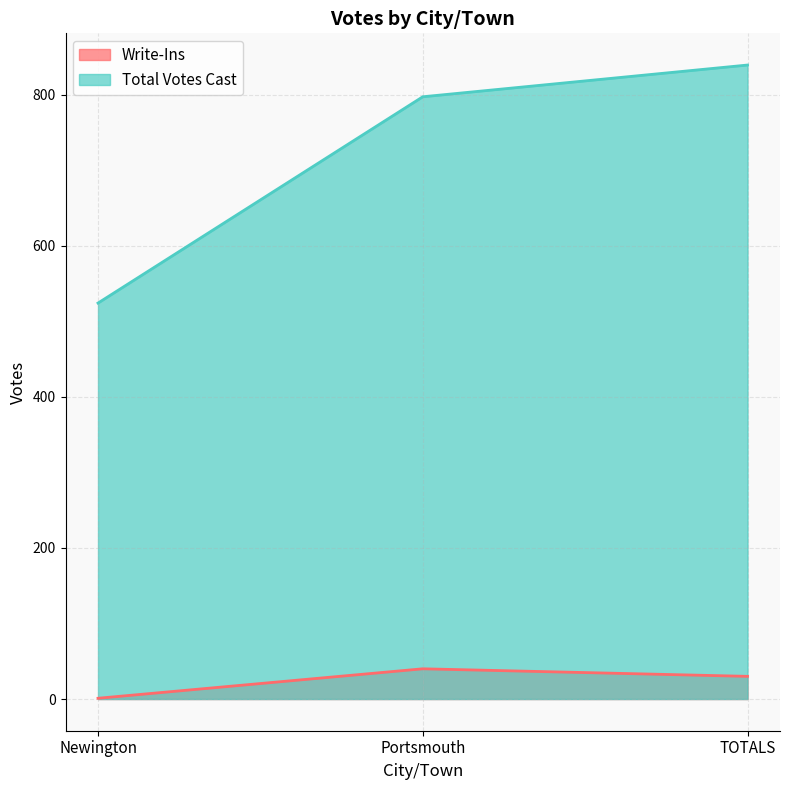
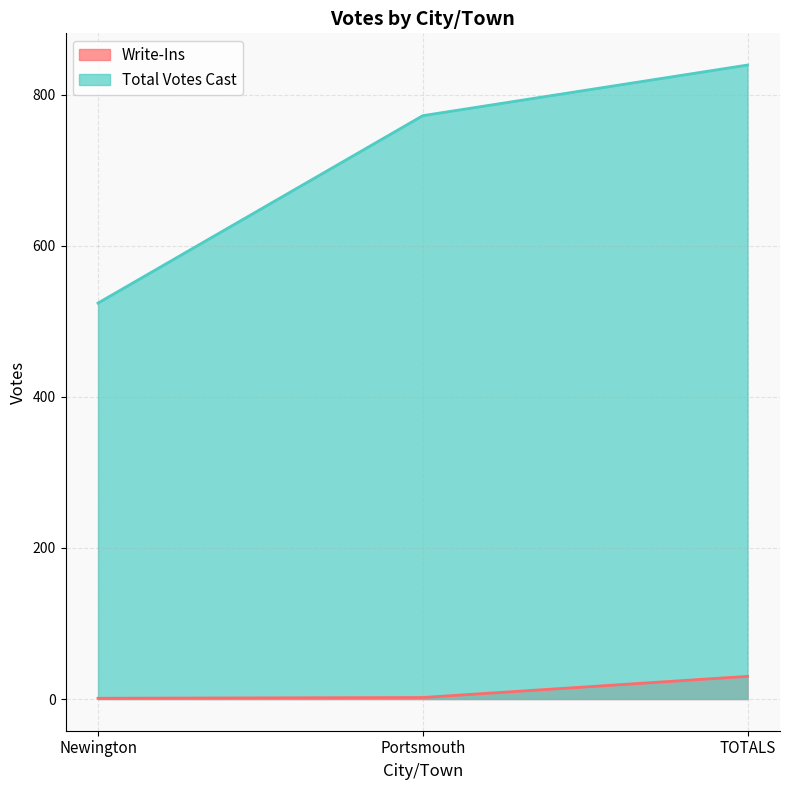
  {
    "Write-Ins": {
      "Newington": 0,
-     "Portsmouth": 40,
+     "Portsmouth": 0,
      "TOTALS": 30
    },
    "Total Votes Cast": {
      "Newington": 520,
-     "Portsmouth": 800,
+     "Portsmouth": 770,
      "TOTALS": 840
    }
  }
